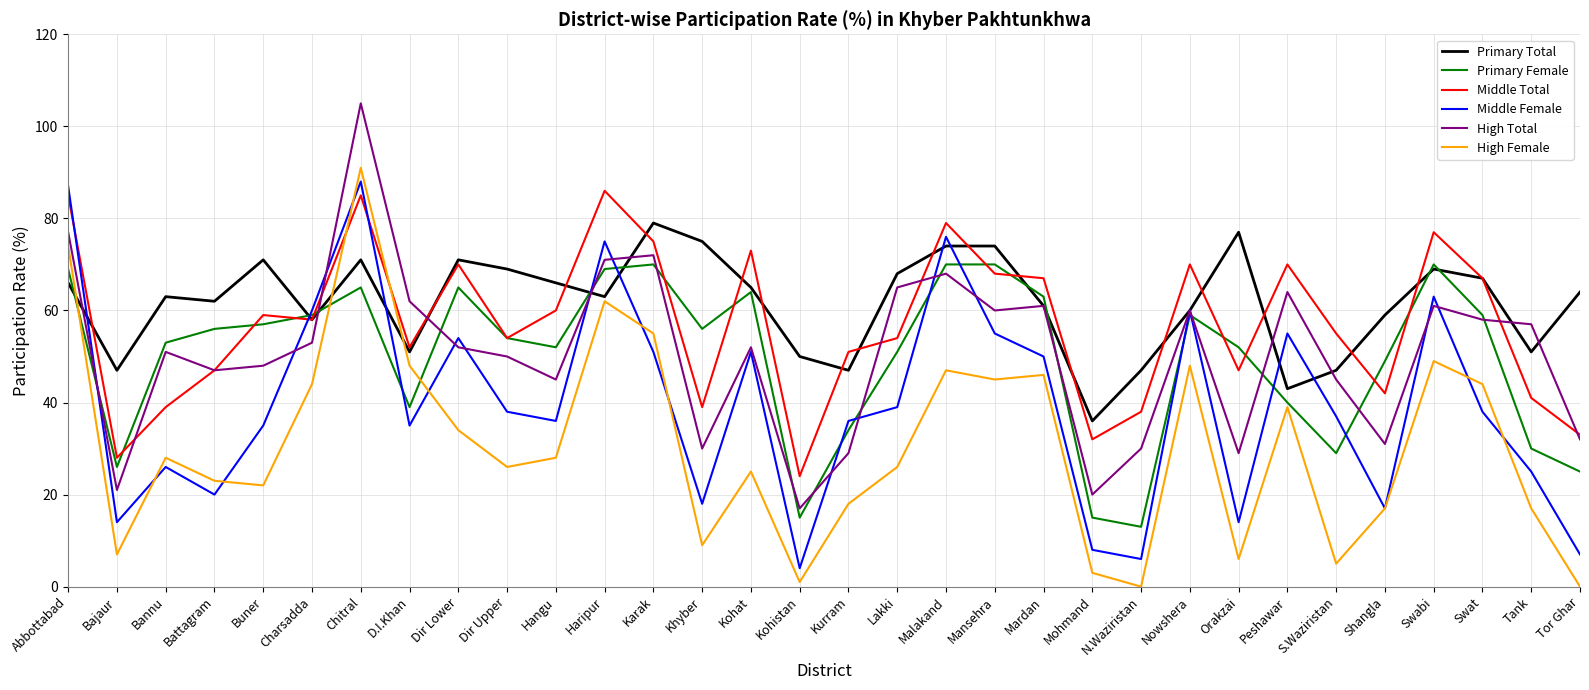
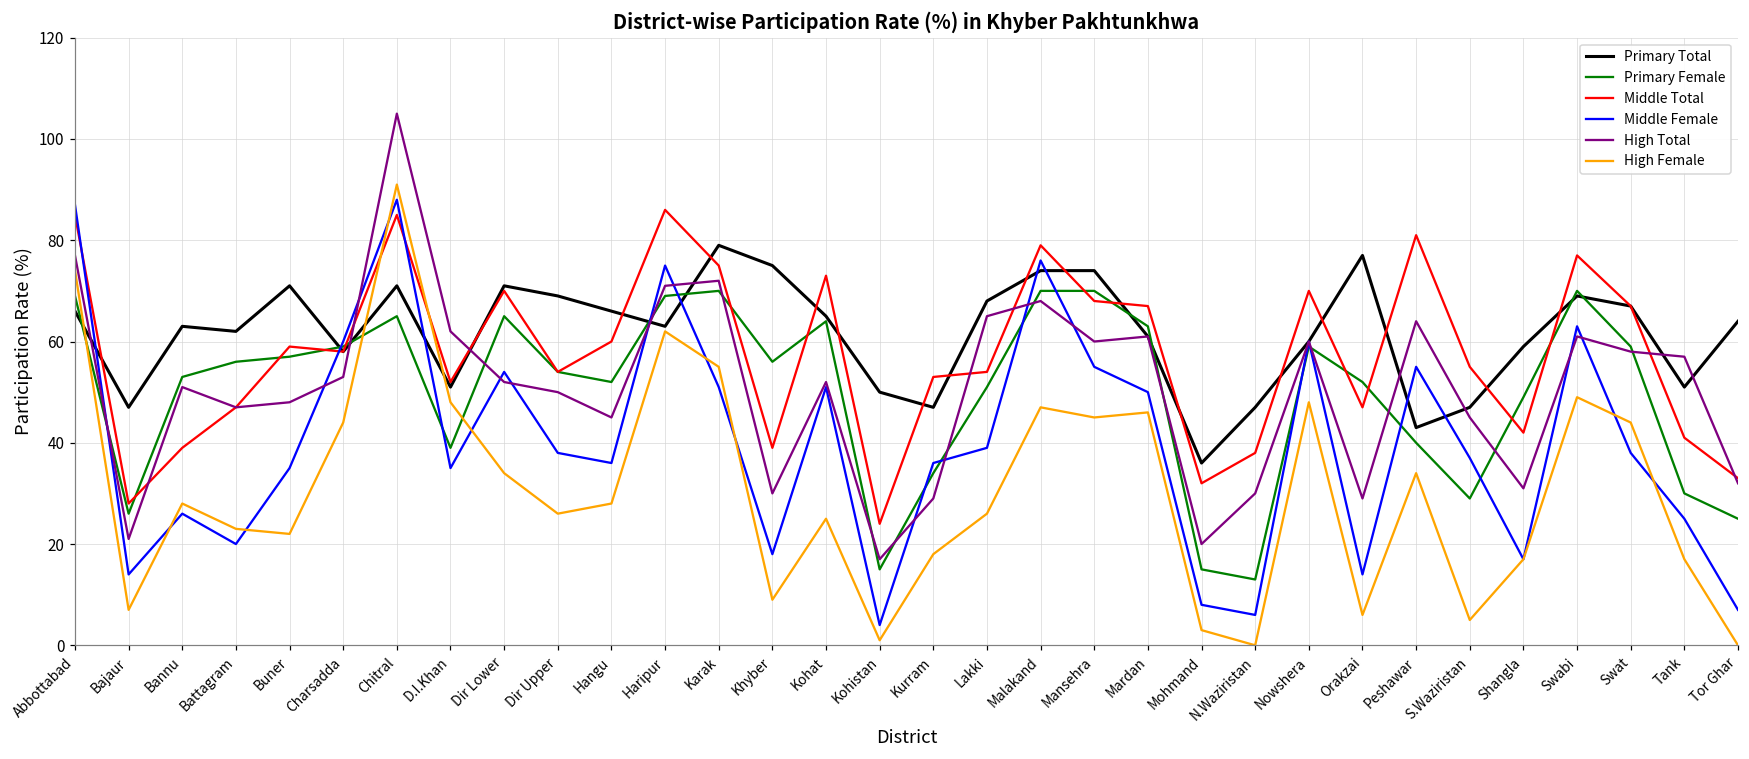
  {
    "Primary Total": {
      "Abbottabad": 66,
      "Bajaur": 47,
      "Bannu": 63,
      "Battagram": 62,
      "Buner": 71,
      "Chitral": 71,
      "D.I.Khan": 51,
      "Dir Lower": 71,
      "Dir Upper": 69,
      "Hangu": 66,
      "Haripur": 63,
      "Karak": 79,
      "Khyber": 75,
      "Kohat": 65,
      "Kohistan": 50,
      "Kurram": 47,
      "Lakki": 68,
      "Malakand": 74,
      "Mansehra": 74,
      "Mohmand": 36,
      "N.Waziristan": 47,
      "Orakzai": 77,
      "Peshawar": 43,
      "S.Waziristan": 47,
      "Shangla": 59,
      "Swabi": 69,
      "Tank": 51,
      "Tor Ghar": 64
    },
    "Primary Female": {
      "Abbottabad": 69,
      "Bajaur": 26,
      "Bannu": 53,
      "Battagram": 56,
      "Buner": 57,
      "Charsadda": 59,
      "Chitral": 65,
      "D.I.Khan": 39,
      "Dir Lower": 65,
      "Hangu": 52,
      "Haripur": 69,
      "Karak": 70,
      "Khyber": 56,
      "Kohat": 64,
      "Kohistan": 15,
      "Kurram": 34,
      "Lakki": 51,
      "Malakand": 70,
      "Mansehra": 70,
      "Mardan": 63,
      "Mohmand": 15,
      "N.Waziristan": 13,
      "Nowshera": 59,
      "Orakzai": 52,
      "Peshawar": 40,
      "S.Waziristan": 29,
      "Shangla": 49,
      "Swabi": 70,
      "Swat": 59,
      "Tank": 30,
      "Tor Ghar": 25
    },
    "Middle Total": {
      "Abbottabad": 85,
      "Bajaur": 28,
      "Bannu": 39,
      "Buner": 59,
      "Chitral": 85,
      "D.I.Khan": 52,
      "Dir Lower": 70,
      "Hangu": 60,
      "Haripur": 86,
      "Karak": 75,
      "Khyber": 39,
      "Kohat": 73,
      "Kohistan": 24,
-     "Kurram": 51,
+     "Kurram": 53,
      "Lakki": 54,
      "Malakand": 79,
      "Mansehra": 68,
      "Mardan": 67,
      "Mohmand": 32,
      "N.Waziristan": 38,
      "Nowshera": 70,
      "Orakzai": 47,
-     "Peshawar": 70,
+     "Peshawar": 81,
      "S.Waziristan": 55,
      "Shangla": 42,
      "Swabi": 77,
      "Tank": 41,
      "Tor Ghar": 33
    },
    "Middle Female": {
      "Abbottabad": 87,
      "Bajaur": 14,
      "Bannu": 26,
      "Battagram": 20,
      "Buner": 35,
      "Charsadda": 60,
      "Chitral": 88,
      "D.I.Khan": 35,
      "Dir Lower": 54,
      "Dir Upper": 38,
      "Hangu": 36,
      "Haripur": 75,
      "Karak": 51,
      "Khyber": 18,
      "Kohat": 51,
      "Kohistan": 4,
      "Kurram": 36,
      "Lakki": 39,
      "Malakand": 76,
      "Mansehra": 55,
      "Mardan": 50,
      "Mohmand": 8,
      "N.Waziristan": 6,
      "Orakzai": 14,
      "Peshawar": 55,
      "S.Waziristan": 37,
      "Swabi": 63,
      "Swat": 38,
      "Tank": 25,
      "Tor Ghar": 7
    },
    "High Total": {
      "Abbottabad": 77,
      "Bajaur": 21,
      "Bannu": 51,
      "Buner": 48,
      "Charsadda": 53,
      "Chitral": 105,
      "D.I.Khan": 62,
      "Dir Lower": 52,
      "Dir Upper": 50,
      "Hangu": 45,
      "Haripur": 71,
      "Karak": 72,
      "Khyber": 30,
      "Kohat": 52,
      "Kohistan": 17,
      "Kurram": 29,
      "Lakki": 65,
      "Malakand": 68,
      "Mansehra": 60,
      "Mohmand": 20,
      "N.Waziristan": 30,
      "Orakzai": 29,
      "Peshawar": 64,
      "S.Waziristan": 45,
      "Shangla": 31,
      "Swabi": 61,
      "Swat": 58,
      "Tank": 57,
      "Tor Ghar": 32
    },
    "High Female": {
      "Abbottabad": 74,
      "Bajaur": 7,
      "Bannu": 28,
      "Battagram": 23,
      "Buner": 22,
      "Charsadda": 44,
      "Chitral": 91,
      "D.I.Khan": 48,
      "Dir Lower": 34,
      "Dir Upper": 26,
      "Hangu": 28,
      "Haripur": 62,
      "Karak": 55,
      "Khyber": 9,
      "Kohat": 25,
      "Kohistan": 1,
      "Kurram": 18,
      "Lakki": 26,
      "Malakand": 47,
      "Mansehra": 45,
      "Mardan": 46,
      "Mohmand": 3,
      "N.Waziristan": 0,
      "Nowshera": 48,
      "Orakzai": 6,
-     "Peshawar": 39,
+     "Peshawar": 34,
      "S.Waziristan": 5,
      "Swabi": 49,
      "Swat": 44,
      "Tank": 17,
      "Tor Ghar": 0
    }
  }
